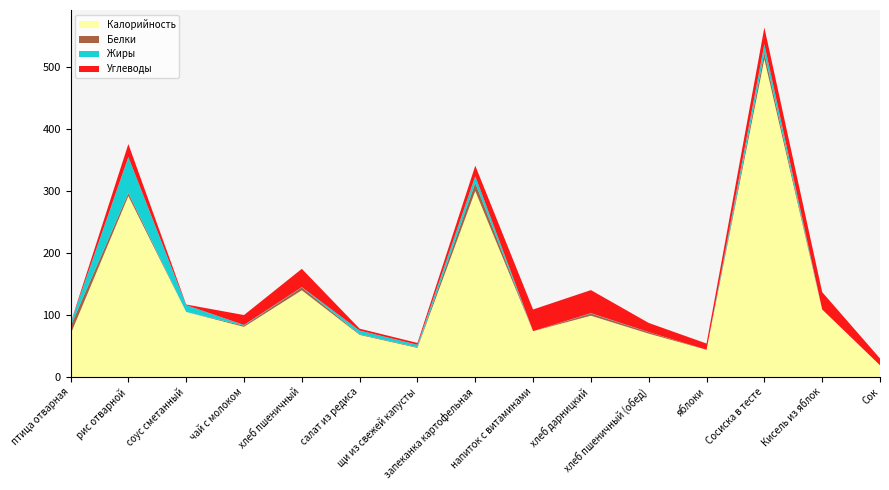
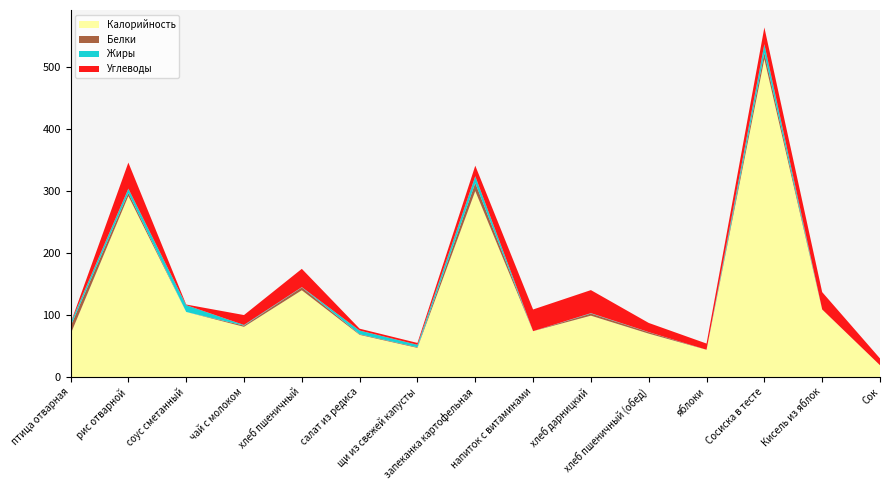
  {
    "Калорийность": {
      "птица отварная": 70,
      "рис отварной": 290,
      "хлеб пшеничный": 140,
      "запеканка картофельная": 300,
      "Сосиска в тесте": 510
    },
    "Белки": {
      "птица отварная": 10,
      "рис отварной": 10,
      "запеканка картофельная": 10,
      "Сосиска в тесте": 10
    },
    "Жиры": {
-     "рис отварной": 60,
+     "рис отварной": 10,
      "запеканка картофельная": 10,
      "Сосиска в тесте": 10
    },
    "Углеводы": {
-     "рис отварной": 20,
+     "рис отварной": 40,
      "чай с молоком": 20,
      "хлеб пшеничный": 30,
      "запеканка картофельная": 20,
      "напиток с витаминами": 40,
      "хлеб дарницкий": 40,
      "хлеб пшеничный (обед)": 10,
      "яблоки": 10,
      "Сосиска в тесте": 30,
      "Кисель из яблок": 30,
      "Сок": 10
    }
  }
